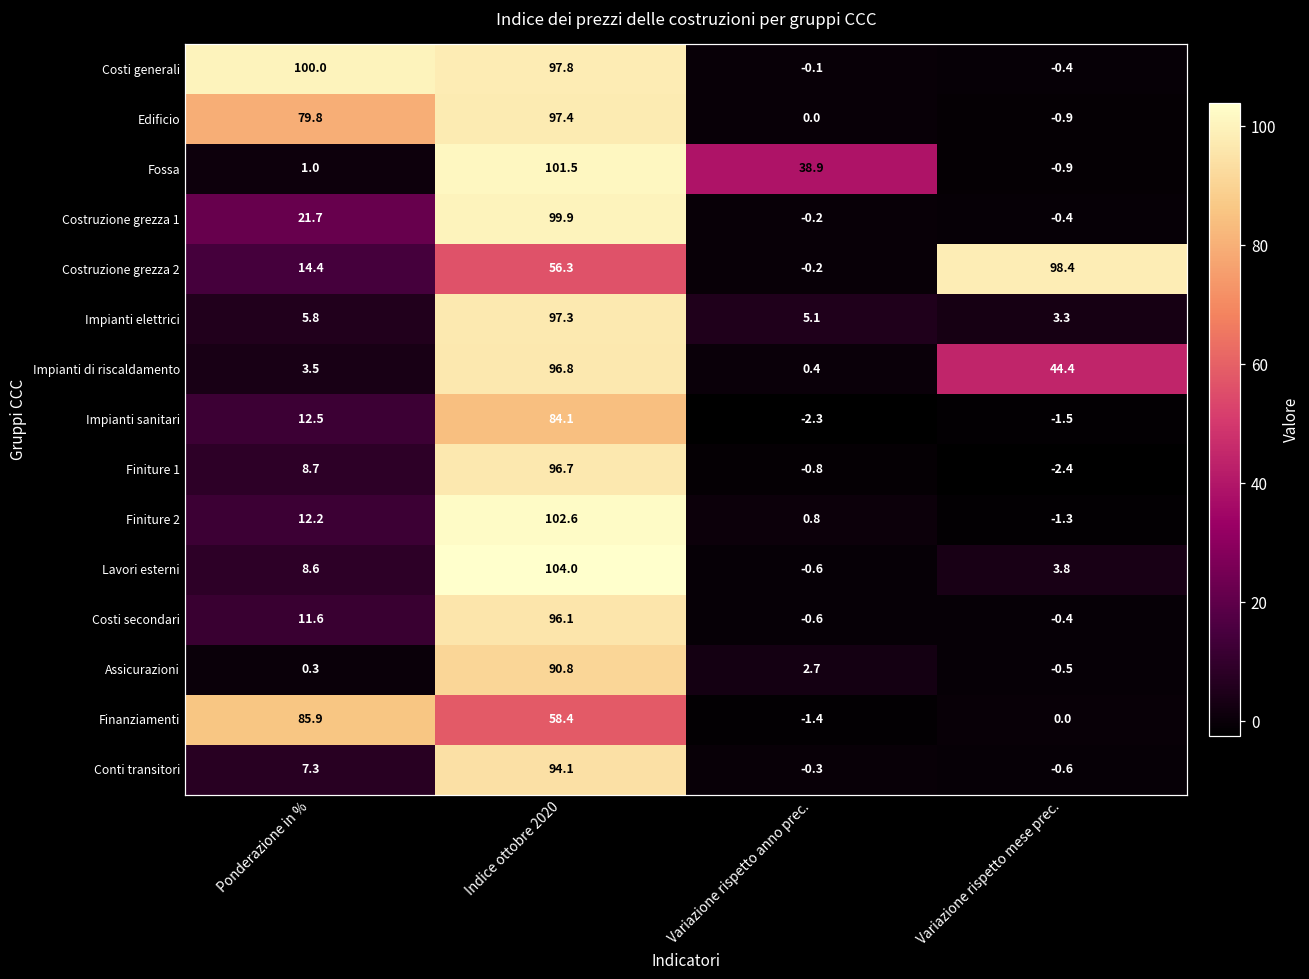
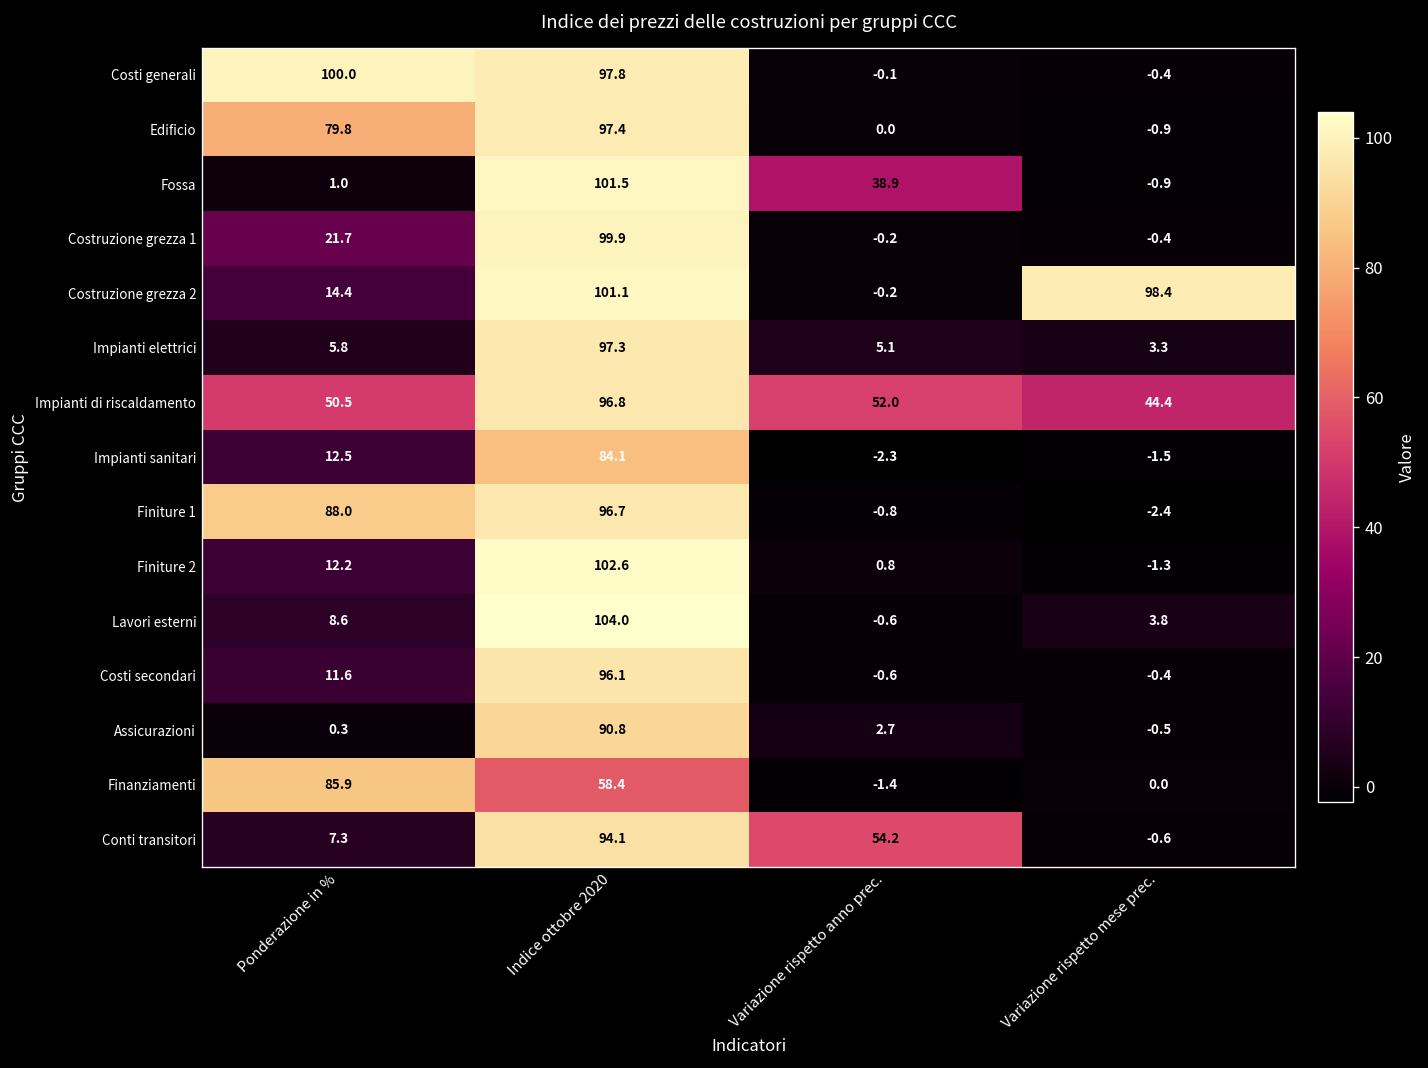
  {
    "Costi generali": {
      "Ponderazione in %": 100.0,
      "Indice ottobre 2020": 97.8,
      "Variazione rispetto anno prec.": -0.1,
      "Variazione rispetto mese prec.": -0.4
    },
    "Edificio": {
      "Ponderazione in %": 79.8,
      "Indice ottobre 2020": 97.4,
      "Variazione rispetto anno prec.": 0.0,
      "Variazione rispetto mese prec.": -0.9
    },
    "Fossa": {
      "Ponderazione in %": 1.0,
      "Indice ottobre 2020": 101.5,
      "Variazione rispetto anno prec.": 38.9,
      "Variazione rispetto mese prec.": -0.9
    },
    "Costruzione grezza 1": {
      "Ponderazione in %": 21.7,
      "Indice ottobre 2020": 99.9,
      "Variazione rispetto anno prec.": -0.2,
      "Variazione rispetto mese prec.": -0.4
    },
    "Costruzione grezza 2": {
      "Ponderazione in %": 14.4,
-     "Indice ottobre 2020": 56.3,
+     "Indice ottobre 2020": 101.1,
      "Variazione rispetto anno prec.": -0.2,
      "Variazione rispetto mese prec.": 98.4
    },
    "Impianti elettrici": {
      "Ponderazione in %": 5.8,
      "Indice ottobre 2020": 97.3,
      "Variazione rispetto anno prec.": 5.1,
      "Variazione rispetto mese prec.": 3.3
    },
    "Impianti di riscaldamento": {
-     "Ponderazione in %": 3.5,
+     "Ponderazione in %": 50.5,
      "Indice ottobre 2020": 96.8,
-     "Variazione rispetto anno prec.": 0.4,
+     "Variazione rispetto anno prec.": 52.0,
      "Variazione rispetto mese prec.": 44.4
    },
    "Impianti sanitari": {
      "Ponderazione in %": 12.5,
      "Indice ottobre 2020": 84.1,
      "Variazione rispetto anno prec.": -2.3,
      "Variazione rispetto mese prec.": -1.5
    },
    "Finiture 1": {
-     "Ponderazione in %": 8.7,
+     "Ponderazione in %": 88.0,
      "Indice ottobre 2020": 96.7,
      "Variazione rispetto anno prec.": -0.8,
      "Variazione rispetto mese prec.": -2.4
    },
    "Finiture 2": {
      "Ponderazione in %": 12.2,
      "Indice ottobre 2020": 102.6,
      "Variazione rispetto anno prec.": 0.8,
      "Variazione rispetto mese prec.": -1.3
    },
    "Lavori esterni": {
      "Ponderazione in %": 8.6,
      "Indice ottobre 2020": 104.0,
      "Variazione rispetto anno prec.": -0.6,
      "Variazione rispetto mese prec.": 3.8
    },
    "Costi secondari": {
      "Ponderazione in %": 11.6,
      "Indice ottobre 2020": 96.1,
      "Variazione rispetto anno prec.": -0.6,
      "Variazione rispetto mese prec.": -0.4
    },
    "Assicurazioni": {
      "Ponderazione in %": 0.3,
      "Indice ottobre 2020": 90.8,
      "Variazione rispetto anno prec.": 2.7,
      "Variazione rispetto mese prec.": -0.5
    },
    "Finanziamenti": {
      "Ponderazione in %": 85.9,
      "Indice ottobre 2020": 58.4,
      "Variazione rispetto anno prec.": -1.4,
      "Variazione rispetto mese prec.": 0.0
    },
    "Conti transitori": {
      "Ponderazione in %": 7.3,
      "Indice ottobre 2020": 94.1,
-     "Variazione rispetto anno prec.": -0.3,
+     "Variazione rispetto anno prec.": 54.2,
      "Variazione rispetto mese prec.": -0.6
    }
  }
